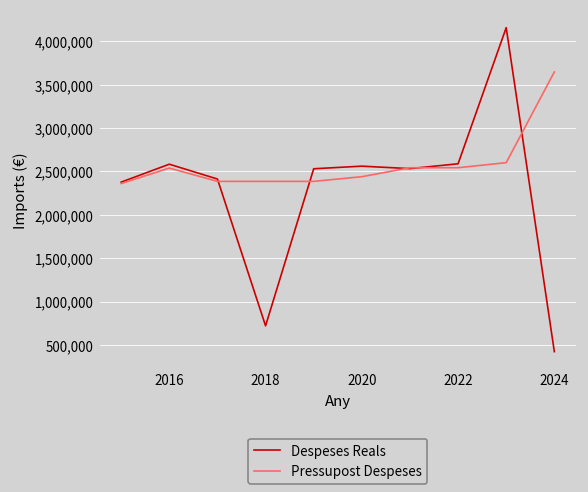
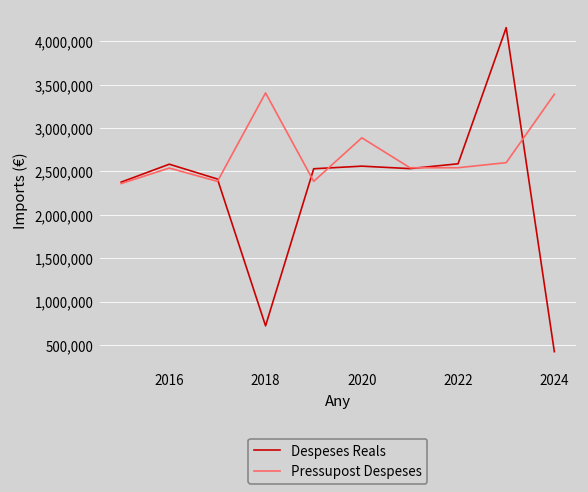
  {
    "Despeses Reals": {
      "2016": "2,600,000",
      "2018": "700,000",
      "2020": "2,600,000",
      "2022": "2,600,000",
      "2024": "400,000"
    },
    "Pressupost Despeses": {
      "2016": "2,500,000",
-     "2018": "2,400,000",
-     "2020": "2,400,000",
+     "2018": "3,400,000",
+     "2020": "2,900,000",
      "2022": "2,500,000",
-     "2024": "3,600,000"
+     "2024": "3,400,000"
    }
  }
